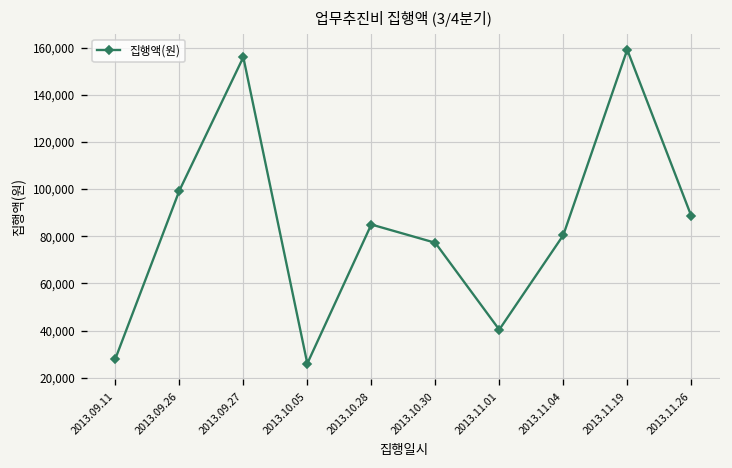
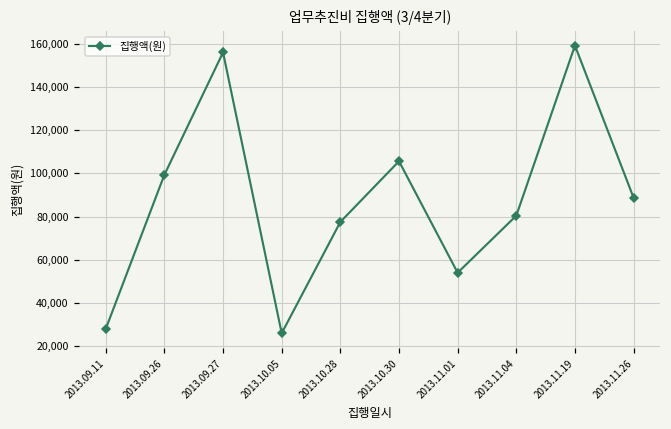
  {
    "2013.09.11": "28,000",
    "2013.09.26": "99,000",
    "2013.09.27": "156,000",
    "2013.10.05": "26,000",
-   "2013.10.28": "85,000",
-   "2013.10.30": "77,000",
-   "2013.11.01": "40,000",
+   "2013.10.28": "78,000",
+   "2013.10.30": "106,000",
+   "2013.11.01": "54,000",
    "2013.11.04": "80,000",
    "2013.11.19": "159,000",
    "2013.11.26": "89,000"
  }
